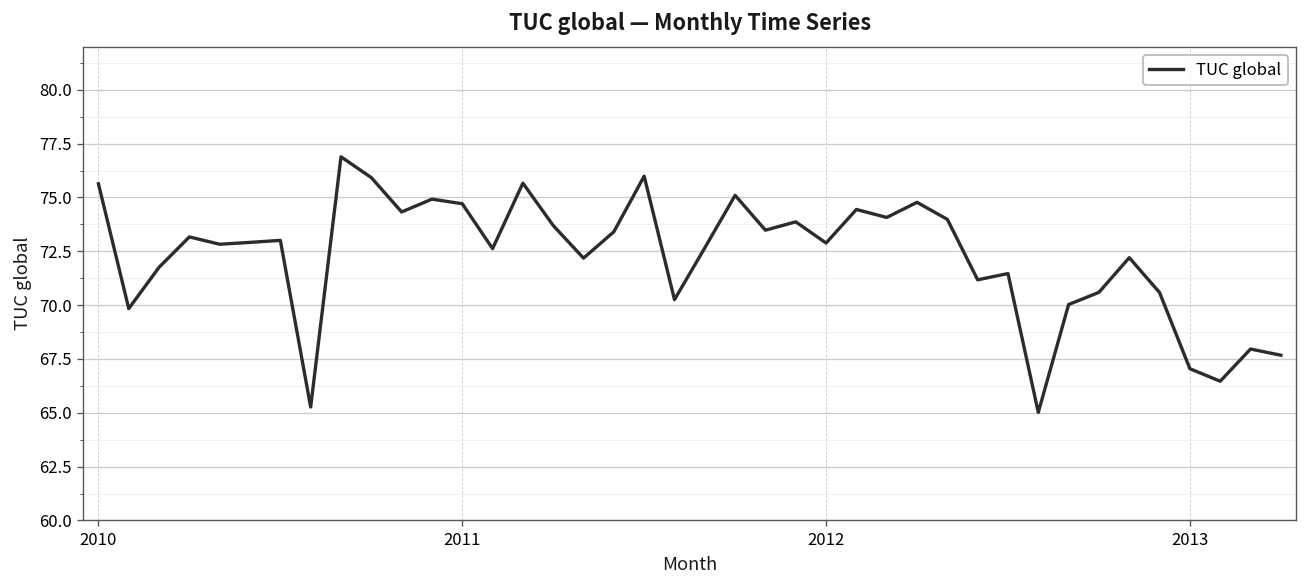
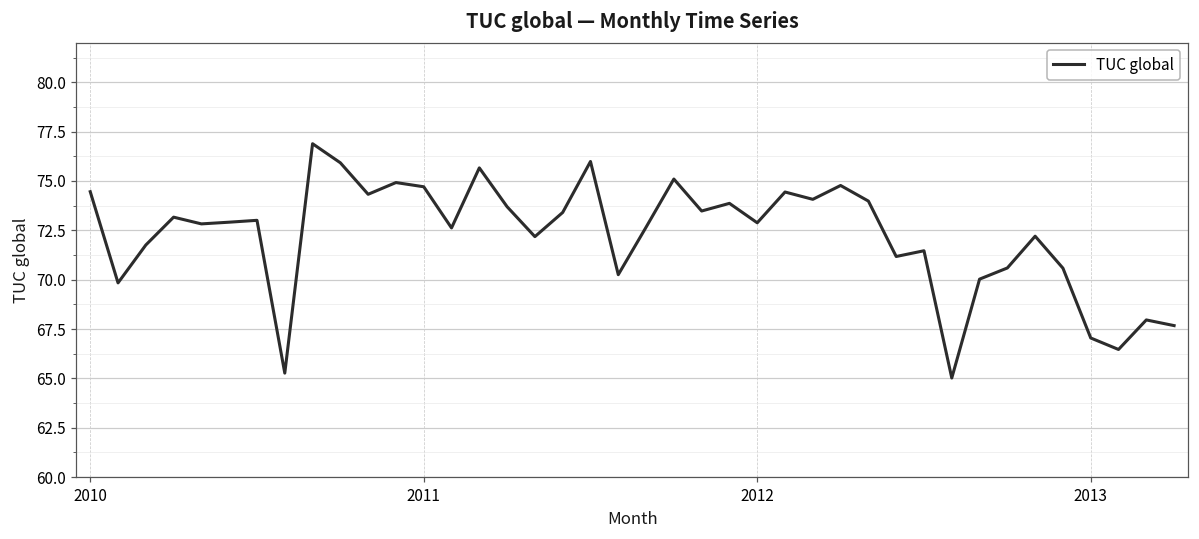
  {
-   "2010": 75.6,
+   "2010": 74.5,
    "2011": 74.7,
    "2012": 72.9,
    "2013": 67.0
  }
